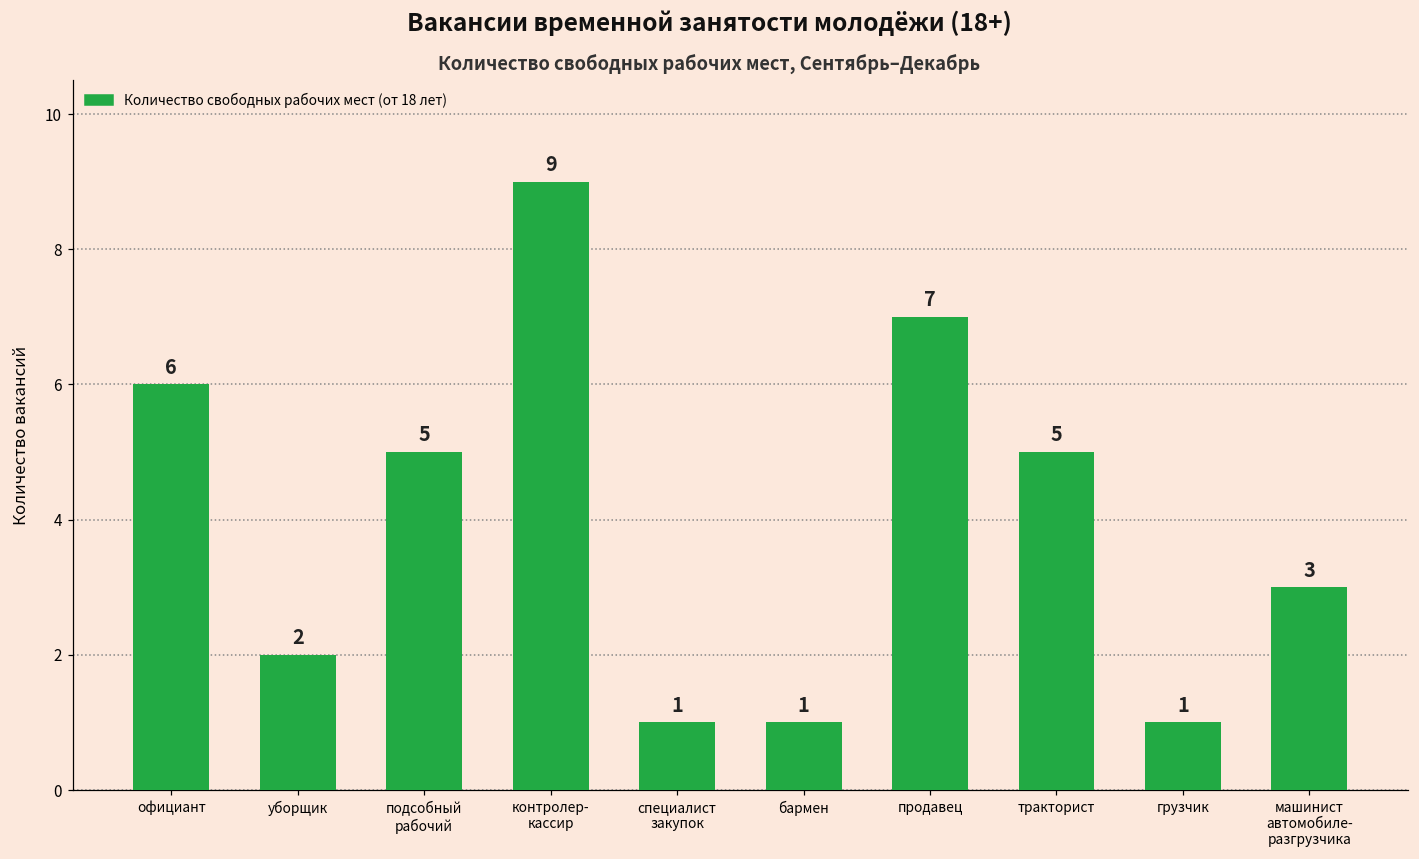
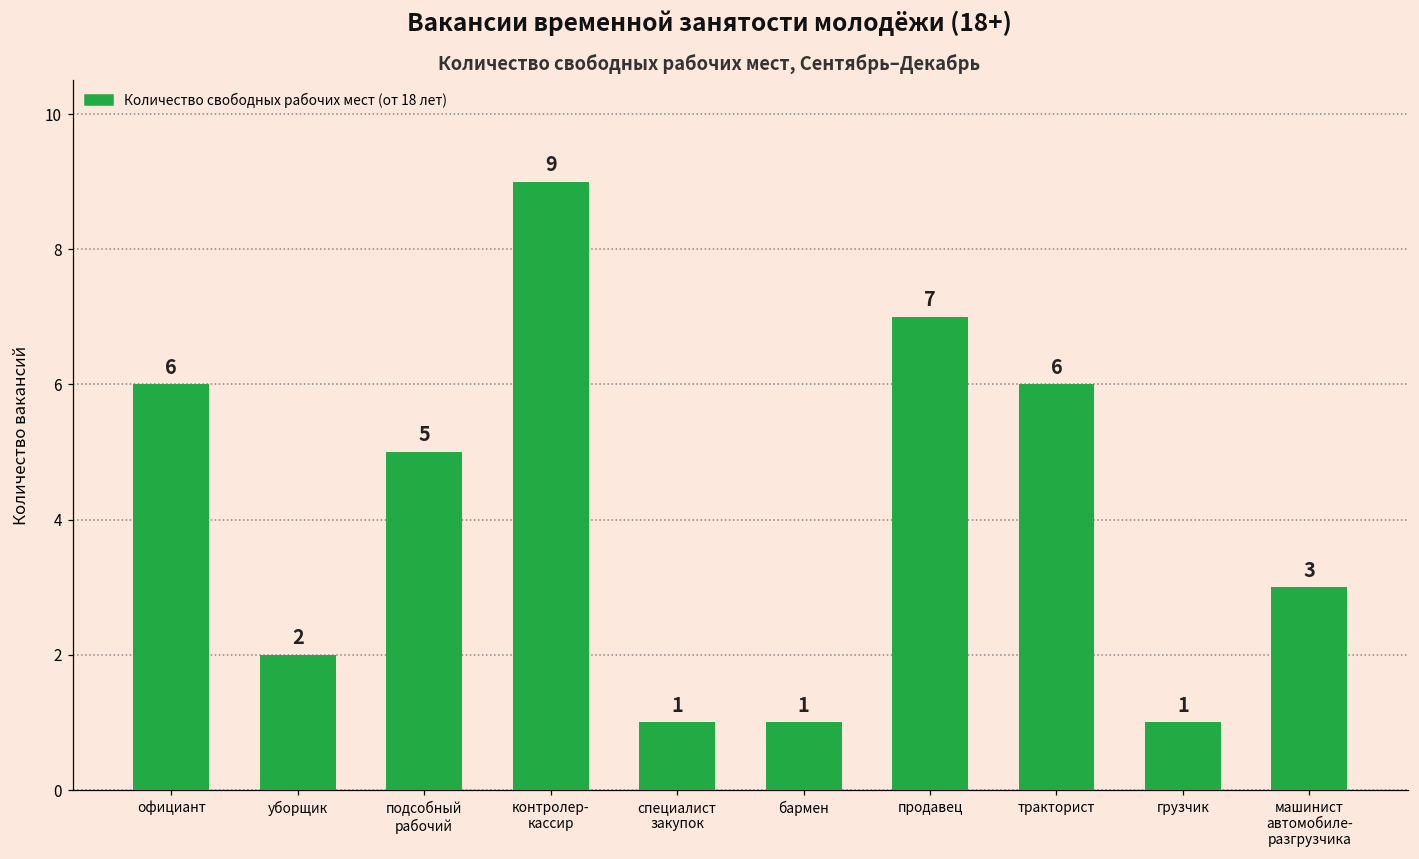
  {
    "официант": 6,
    "уборщик": 2,
    "подсобный рабочий": 5,
    "контролер- кассир": 9,
    "специалист закупок": 1,
    "бармен": 1,
    "продавец": 7,
-   "тракторист": 5,
+   "тракторист": 6,
    "грузчик": 1,
    "машинист автомобиле- разгрузчика": 3
  }
